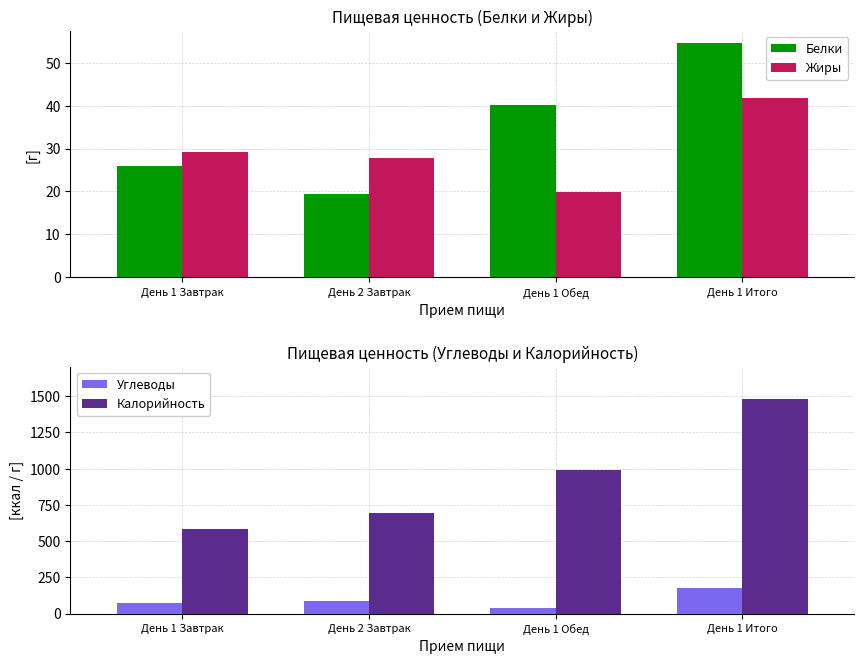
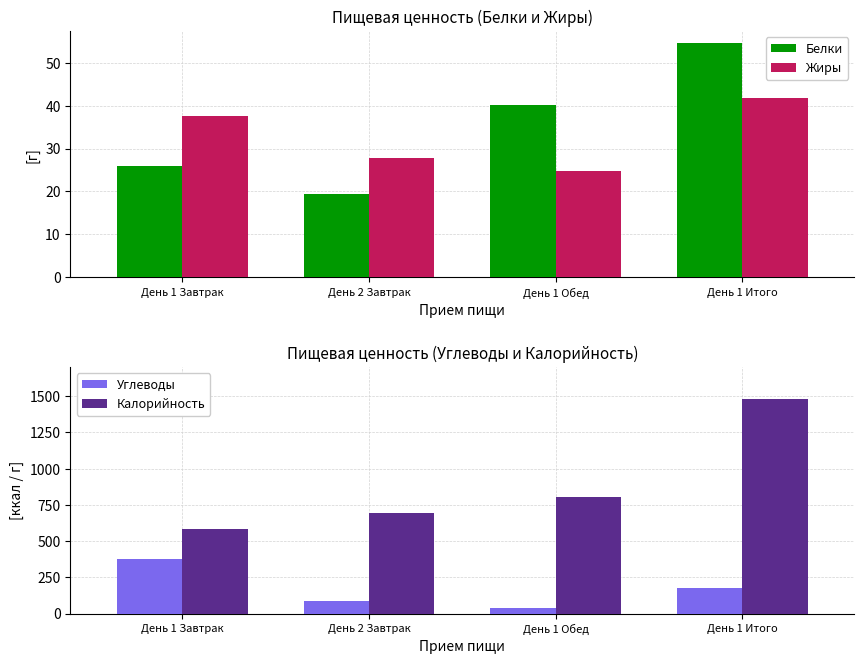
  {
    "Пищевая ценность (Белки и Жиры)": {
      "Белки": {
        "День 1 Завтрак": 26,
        "День 2 Завтрак": 19,
        "День 1 Обед": 40,
        "День 1 Итого": 55
      },
      "Жиры": {
-       "День 1 Завтрак": 29,
+       "День 1 Завтрак": 37,
        "День 2 Завтрак": 28,
-       "День 1 Обед": 20,
+       "День 1 Обед": 25,
        "День 1 Итого": 42
      }
    },
    "Пищевая ценность (Углеводы и Калорийность)": {
      "Углеводы": {
-       "День 1 Завтрак": 70,
+       "День 1 Завтрак": 380,
        "День 2 Завтрак": 80,
        "День 1 Обед": 40,
        "День 1 Итого": 180
      },
      "Калорийность": {
        "День 1 Завтрак": 590,
        "День 2 Завтрак": 690,
-       "День 1 Обед": 990,
+       "День 1 Обед": 800,
        "День 1 Итого": 1480
      }
    }
  }
